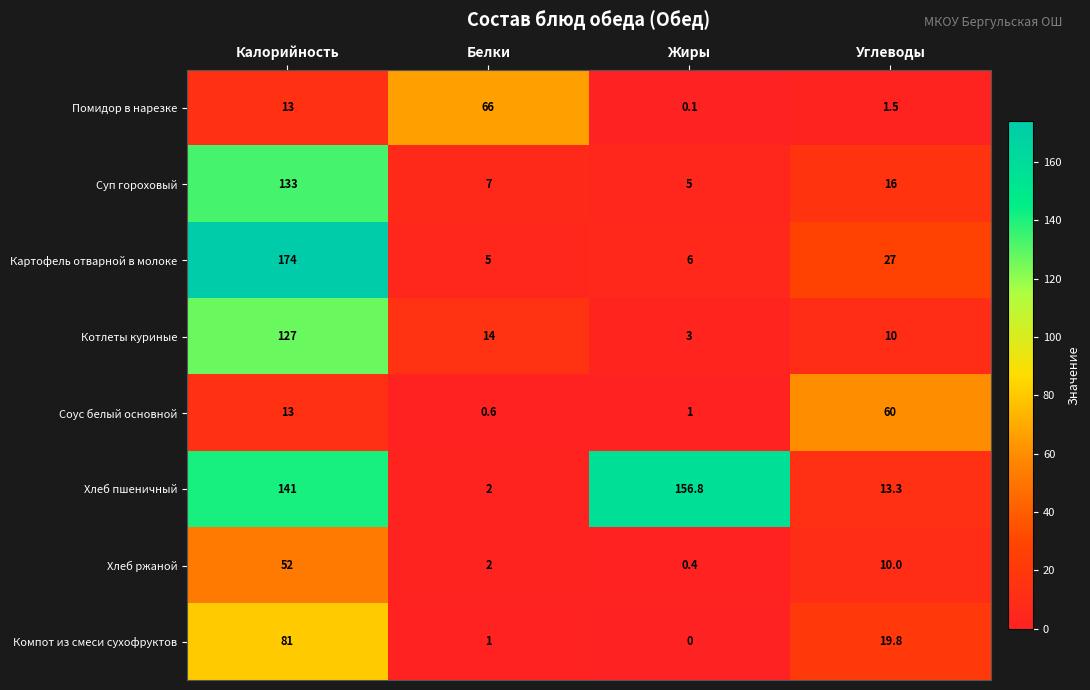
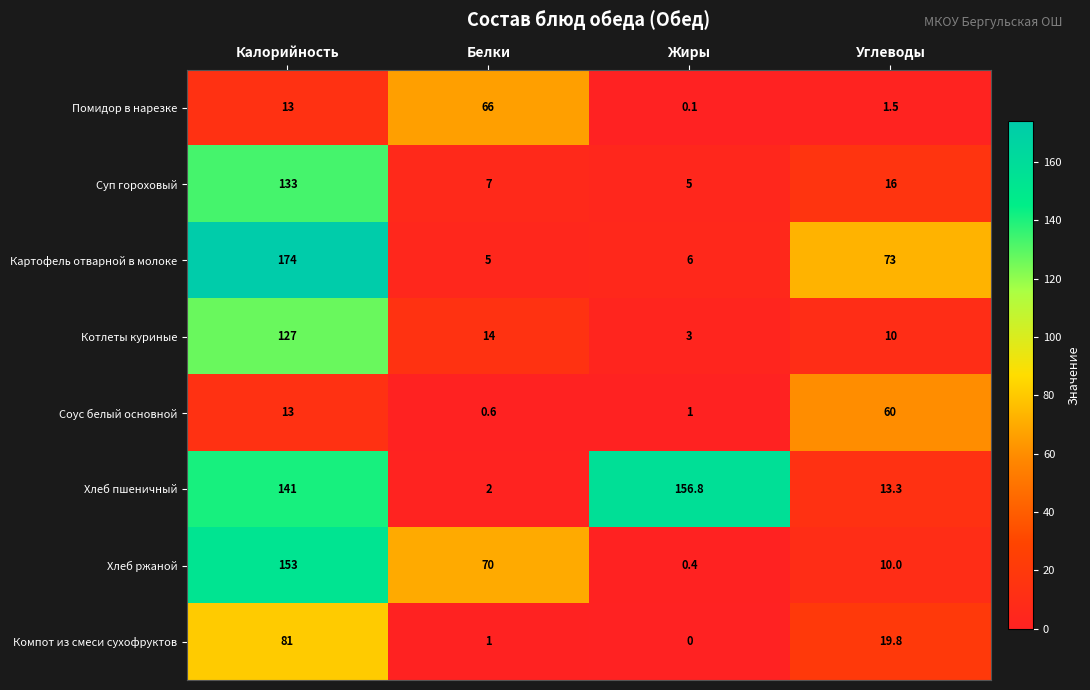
  {
    "Помидор в нарезке": {
      "Калорийность": 13,
      "Белки": 66,
      "Жиры": 0.1,
      "Углеводы": 1.5
    },
    "Суп гороховый": {
      "Калорийность": 133,
      "Белки": 7,
      "Жиры": 5,
      "Углеводы": 16
    },
    "Картофель отварной в молоке": {
      "Калорийность": 174,
      "Белки": 5,
      "Жиры": 6,
-     "Углеводы": 27
+     "Углеводы": 73
    },
    "Котлеты куриные": {
      "Калорийность": 127,
      "Белки": 14,
      "Жиры": 3,
      "Углеводы": 10
    },
    "Соус белый основной": {
      "Калорийность": 13,
      "Белки": 0.6,
      "Жиры": 1,
      "Углеводы": 60
    },
    "Хлеб пшеничный": {
      "Калорийность": 141,
      "Белки": 2,
      "Жиры": 156.8,
      "Углеводы": 13.3
    },
    "Хлеб ржаной": {
-     "Калорийность": 52,
-     "Белки": 2,
+     "Калорийность": 153,
+     "Белки": 70,
      "Жиры": 0.4,
      "Углеводы": 10.0
    },
    "Компот из смеси сухофруктов": {
      "Калорийность": 81,
      "Белки": 1,
      "Жиры": 0,
      "Углеводы": 19.8
    }
  }
